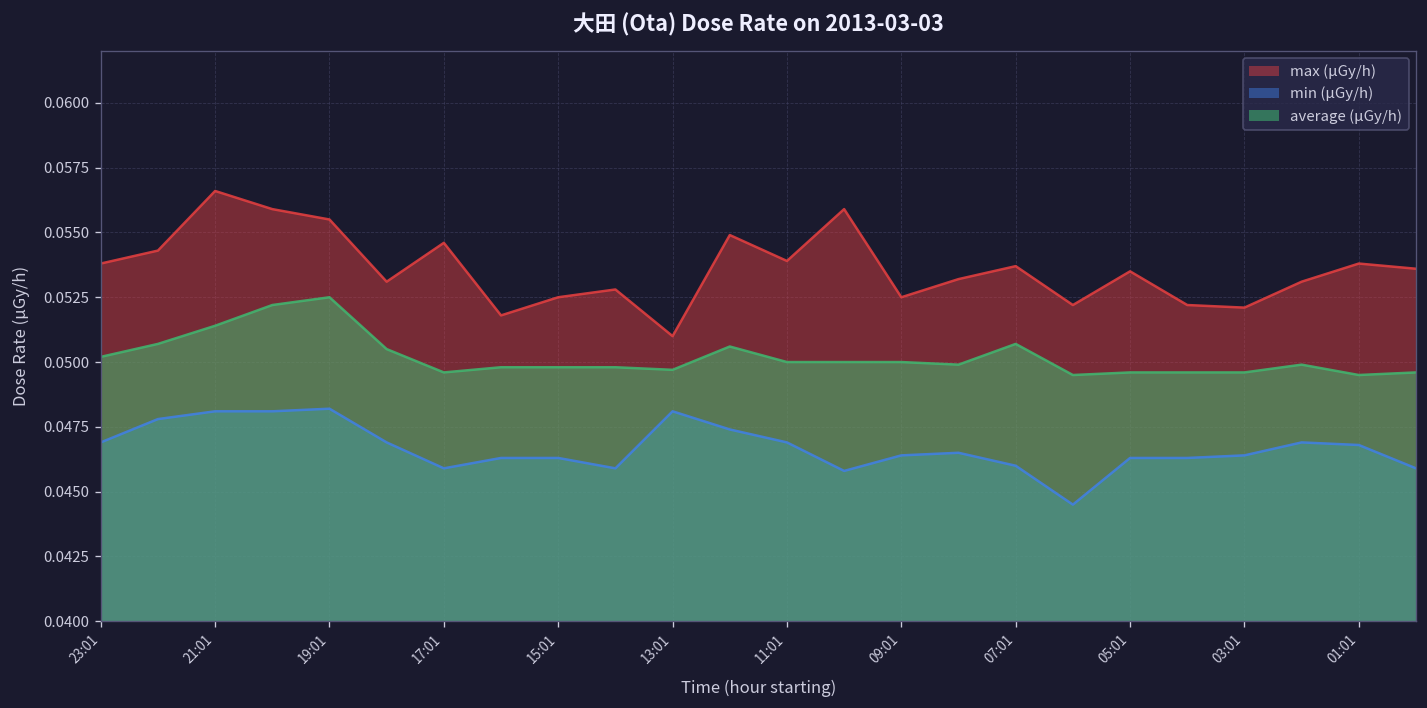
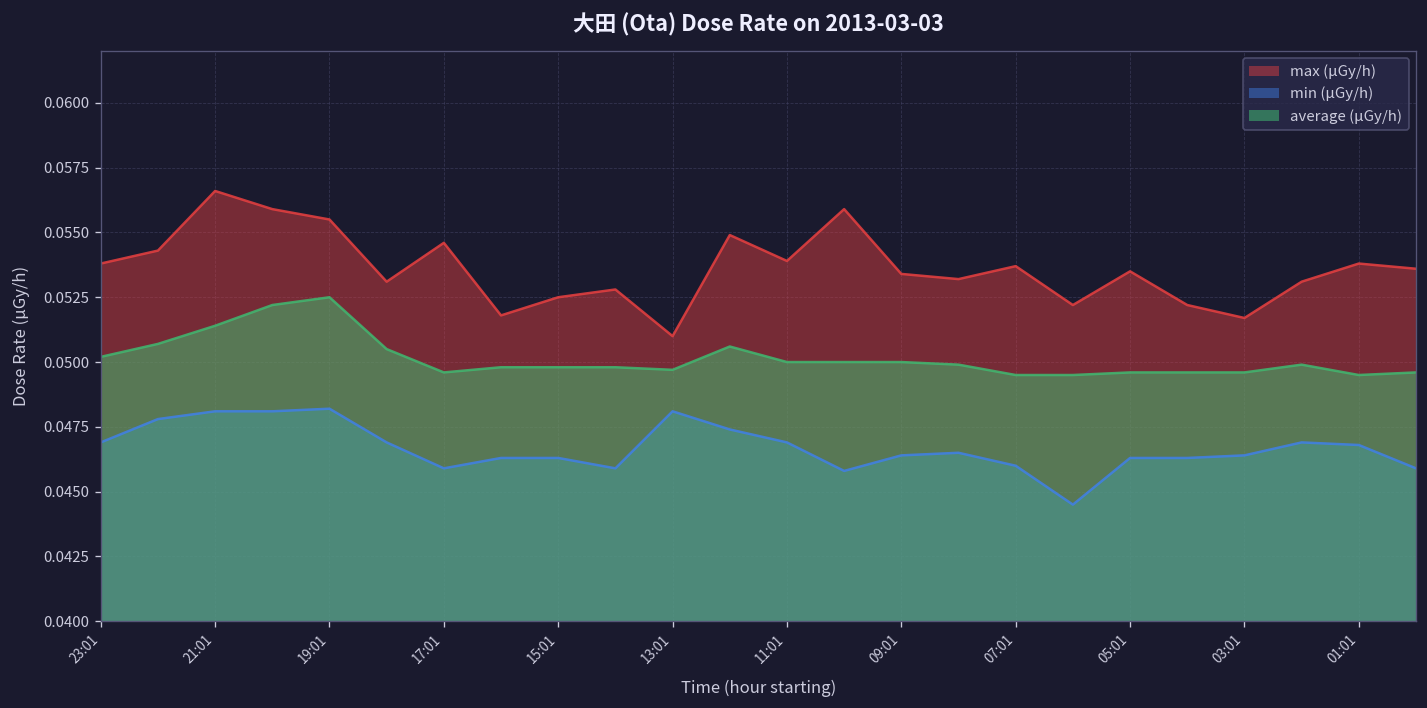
  {
    "max (μGy/h)": {
      "23:01": 0.0538,
      "21:01": 0.0566,
      "19:01": 0.0555,
      "17:01": 0.0546,
      "15:01": 0.0525,
      "13:01": 0.0510,
      "11:01": 0.0539,
-     "09:01": 0.0525,
+     "09:01": 0.0534,
      "07:01": 0.0537,
      "05:01": 0.0535,
-     "03:01": 0.0521,
+     "03:01": 0.0517,
      "01:01": 0.0538
    },
    "min (μGy/h)": {
      "23:01": 0.0469,
      "21:01": 0.0481,
      "19:01": 0.0482,
      "17:01": 0.0459,
      "15:01": 0.0463,
      "13:01": 0.0481,
      "11:01": 0.0469,
      "09:01": 0.0464,
      "07:01": 0.0460,
      "05:01": 0.0463,
      "03:01": 0.0464,
      "01:01": 0.0468
    },
    "average (μGy/h)": {
      "23:01": 0.0502,
      "21:01": 0.0514,
      "19:01": 0.0525,
      "17:01": 0.0496,
      "15:01": 0.0498,
      "13:01": 0.0497,
      "11:01": 0.0500,
      "09:01": 0.0500,
-     "07:01": 0.0507,
+     "07:01": 0.0495,
      "05:01": 0.0496,
      "03:01": 0.0496,
      "01:01": 0.0495
    }
  }
